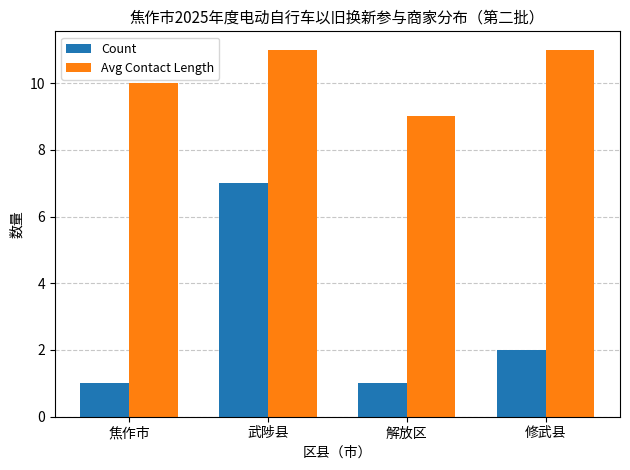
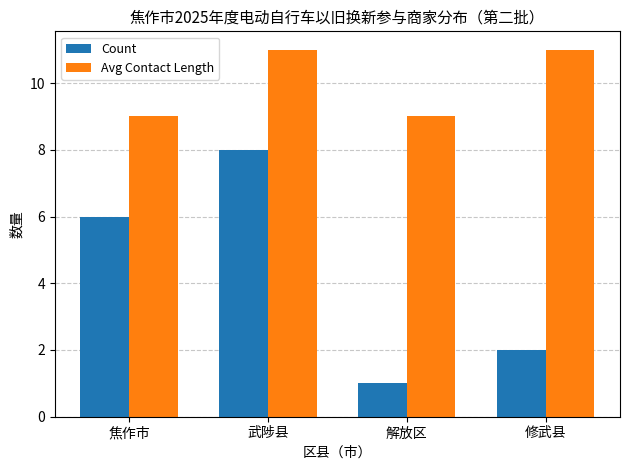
  {
    "Count": {
-     "焦作市": 1,
-     "武陟县": 7,
+     "焦作市": 6,
+     "武陟县": 8,
      "解放区": 1,
      "修武县": 2
    },
    "Avg Contact Length": {
-     "焦作市": 10,
+     "焦作市": 9,
      "武陟县": 11,
      "解放区": 9,
      "修武县": 11
    }
  }
